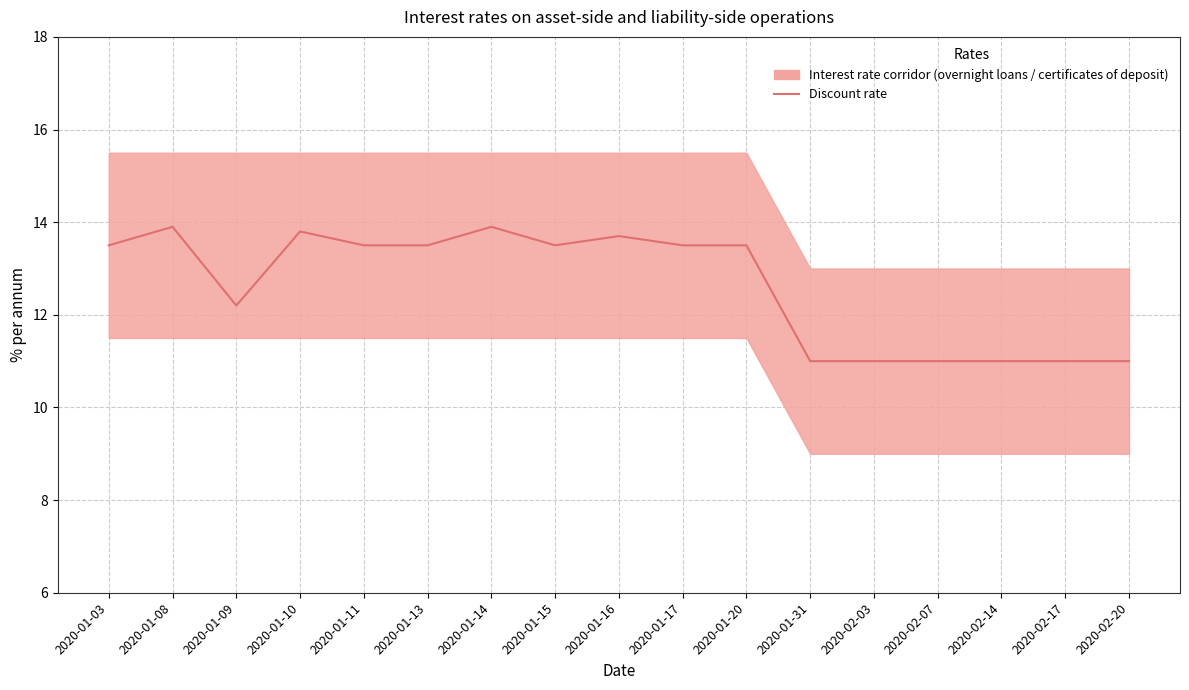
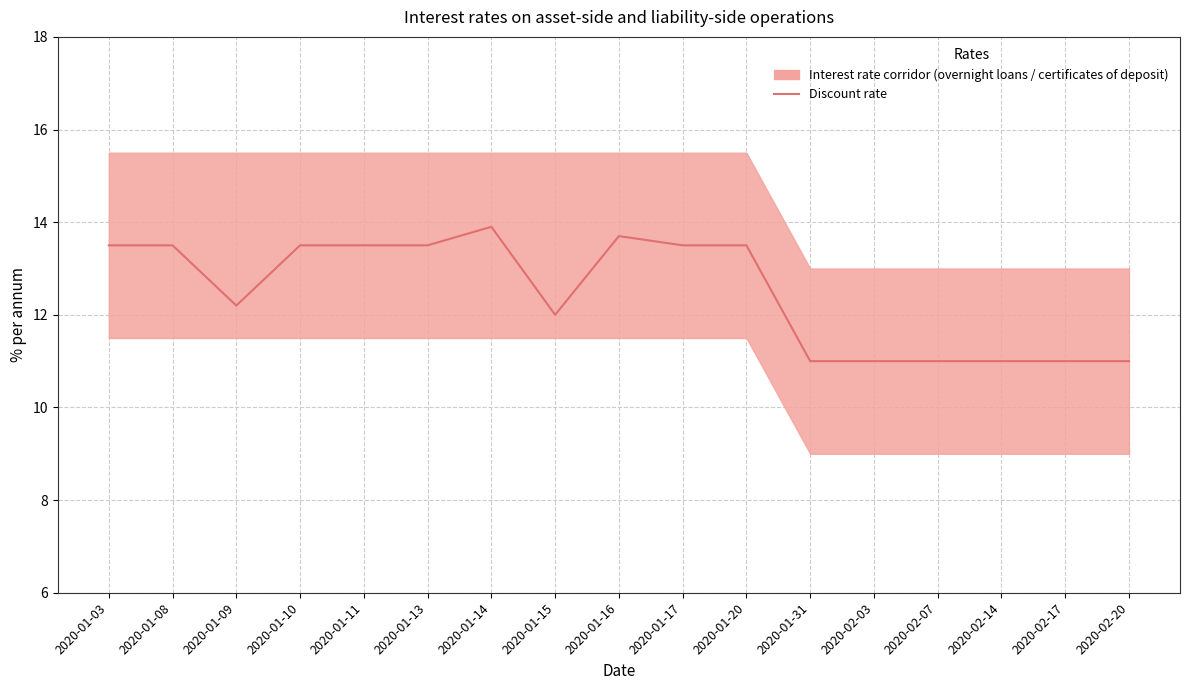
  {
    "Discount rate": {
      "2020-01-03": 13.5,
-     "2020-01-08": 13.9,
+     "2020-01-08": 13.5,
      "2020-01-09": 12.2,
-     "2020-01-10": 13.8,
+     "2020-01-10": 13.5,
      "2020-01-11": 13.5,
      "2020-01-13": 13.5,
      "2020-01-14": 13.9,
-     "2020-01-15": 13.5,
+     "2020-01-15": 12.0,
      "2020-01-16": 13.7,
      "2020-01-17": 13.5,
      "2020-01-20": 13.5,
      "2020-01-31": 11.0,
      "2020-02-03": 11.0,
      "2020-02-07": 11.0,
      "2020-02-14": 11.0,
      "2020-02-17": 11.0,
      "2020-02-20": 11.0
    }
  }
